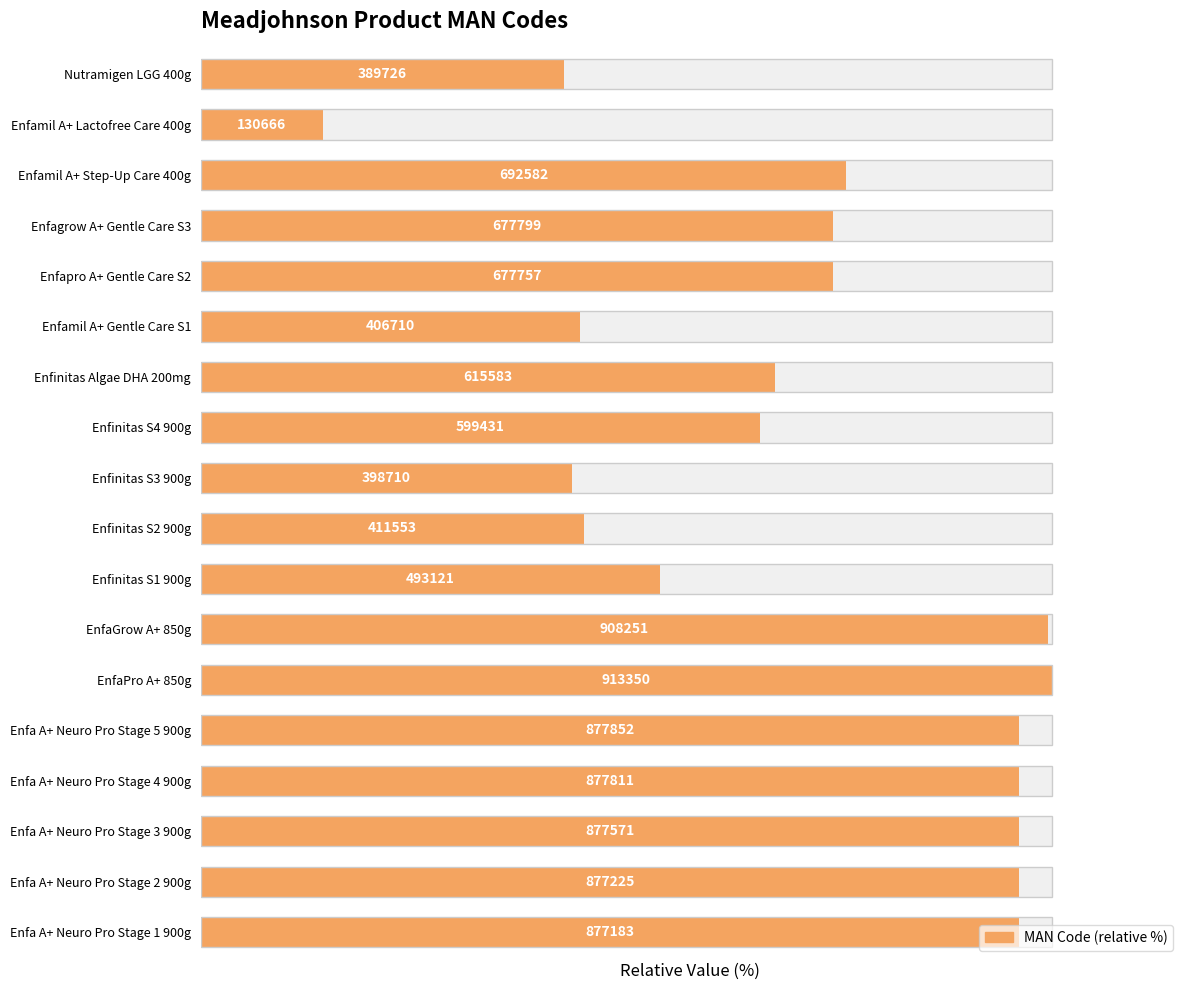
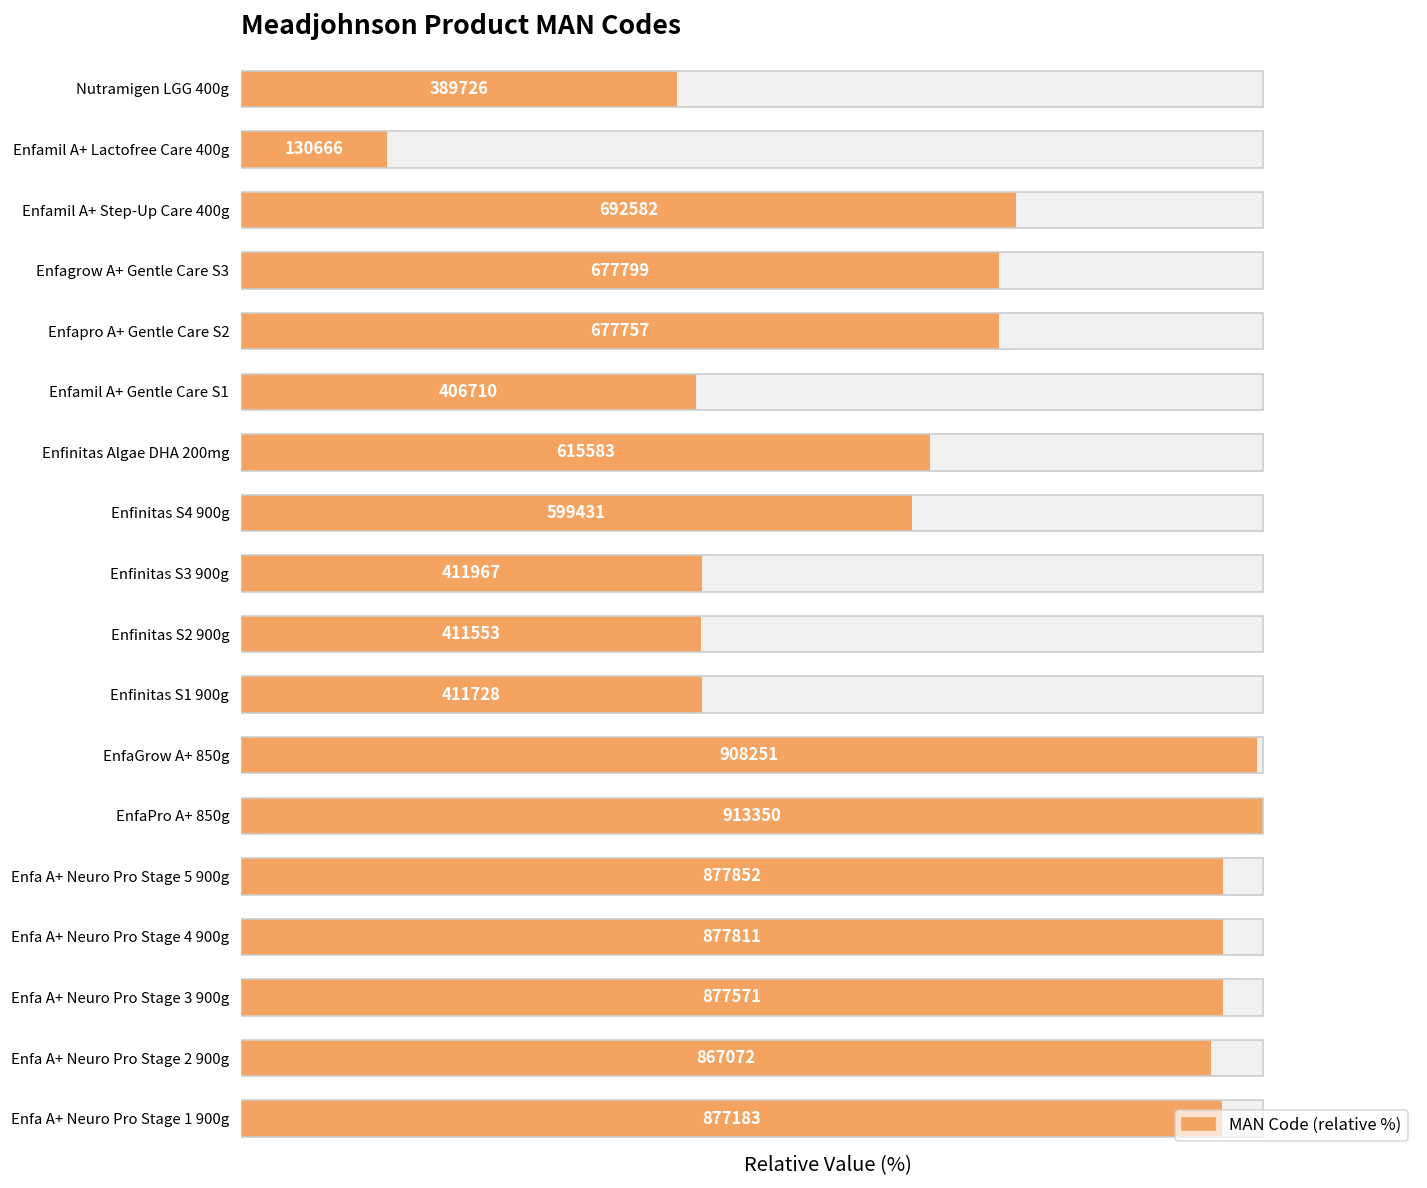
  {
    "MAN Code (relative %)": {
-     "Enfinitas S3 900g": 398710,
-     "Enfinitas S1 900g": 493121,
-     "Enfa A+ Neuro Pro Stage 2 900g": 877225
+     "Enfinitas S3 900g": 411967,
+     "Enfinitas S1 900g": 411728,
+     "Enfa A+ Neuro Pro Stage 2 900g": 867072
    }
  }
